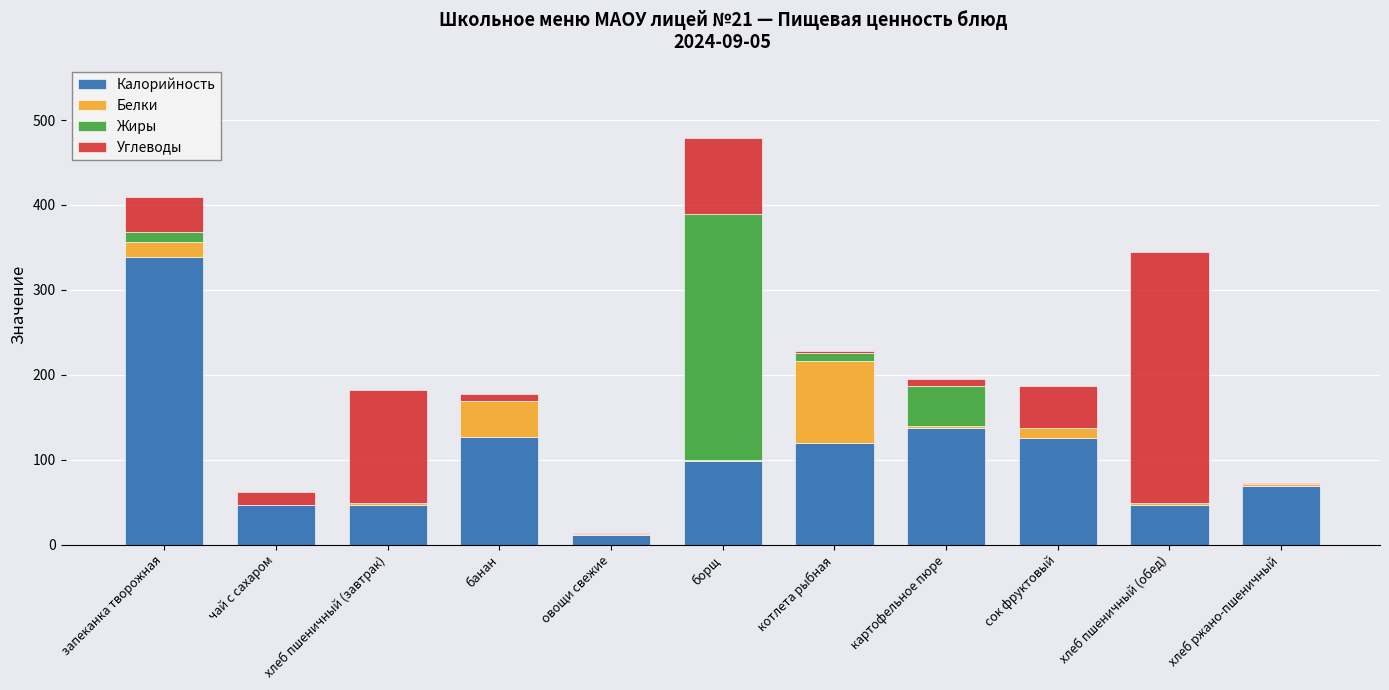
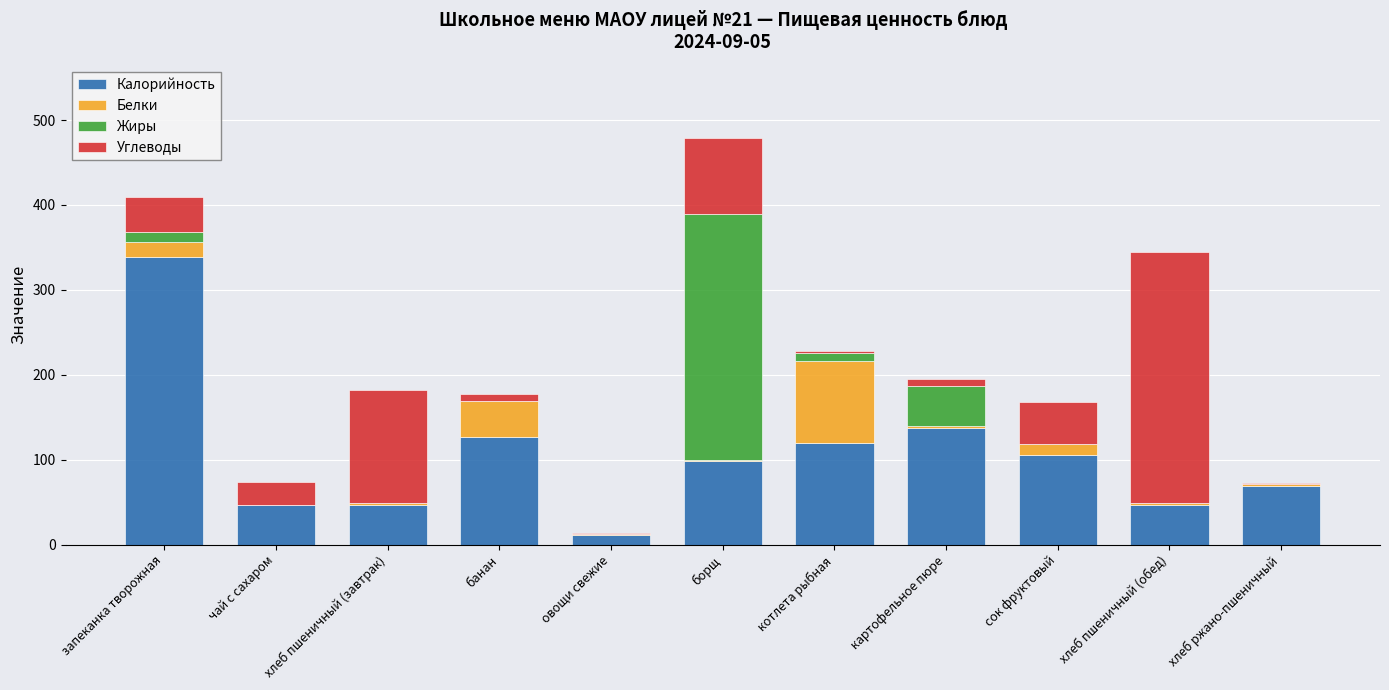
  {
    "Калорийность": {
      "запеканка творожная": 340,
      "чай с сахаром": 50,
      "хлеб пшеничный (завтрак)": 50,
      "банан": 130,
      "овощи свежие": 10,
      "борщ": 100,
      "котлета рыбная": 120,
      "картофельное пюре": 140,
-     "сок фруктовый": 130,
+     "сок фруктовый": 110,
      "хлеб пшеничный (обед)": 50,
      "хлеб ржано-пшеничный": 70
    },
    "Белки": {
      "запеканка творожная": 20,
      "чай с сахаром": 0,
      "банан": 40,
      "котлета рыбная": 100,
      "картофельное пюре": 0,
      "сок фруктовый": 10
    },
    "Жиры": {
      "запеканка творожная": 10,
      "чай с сахаром": 0,
      "хлеб пшеничный (завтрак)": 0,
      "банан": 0,
      "овощи свежие": 0,
      "борщ": 290,
      "котлета рыбная": 10,
      "картофельное пюре": 50,
      "сок фруктовый": 0,
      "хлеб пшеничный (обед)": 0,
      "хлеб ржано-пшеничный": 0
    },
    "Углеводы": {
      "запеканка творожная": 40,
-     "чай с сахаром": 20,
+     "чай с сахаром": 30,
      "хлеб пшеничный (завтрак)": 130,
      "банан": 10,
      "борщ": 90,
      "картофельное пюре": 10,
      "сок фруктовый": 50,
      "хлеб пшеничный (обед)": 300
    }
  }
